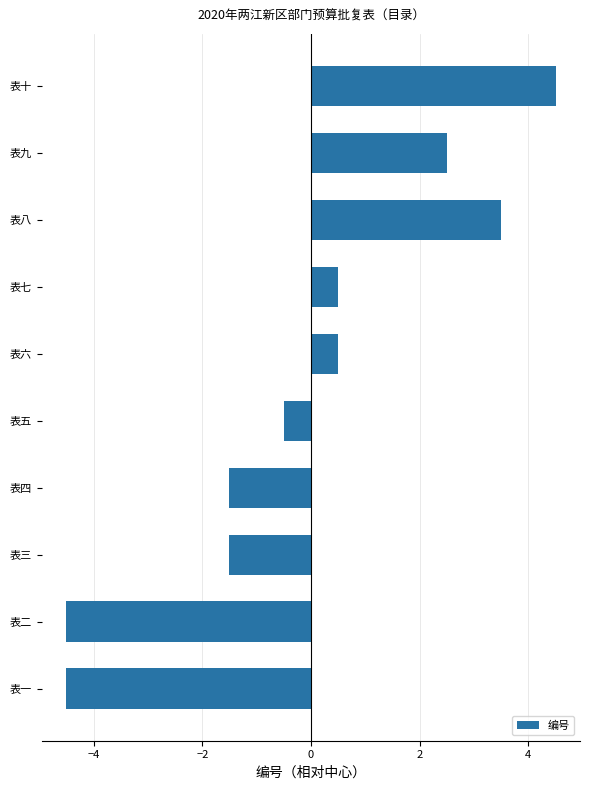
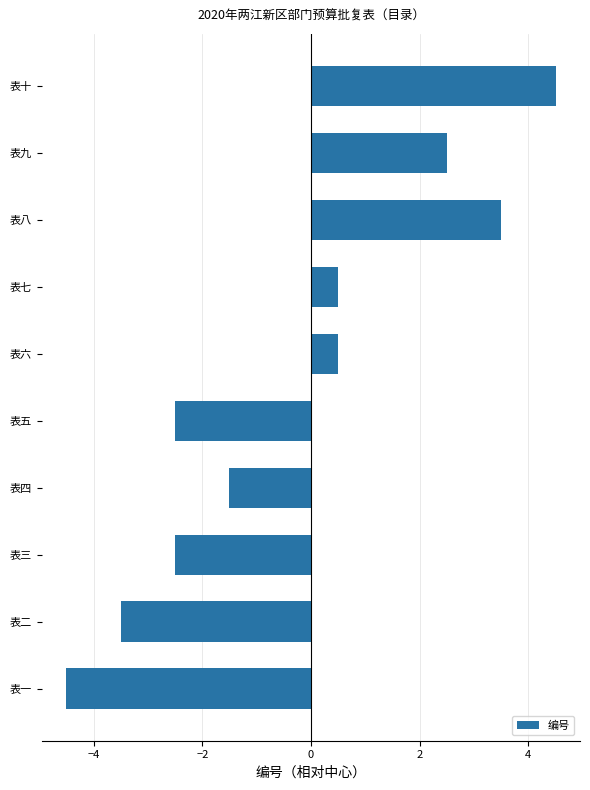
  {
    "表十": 4.5,
    "表九": 2.5,
    "表八": 3.5,
    "表七": 0.5,
    "表六": 0.5,
-   "表五": -0.5,
+   "表五": -2.5,
    "表四": -1.5,
-   "表三": -1.5,
-   "表二": -4.5,
+   "表三": -2.5,
+   "表二": -3.5,
    "表一": -4.5
  }
